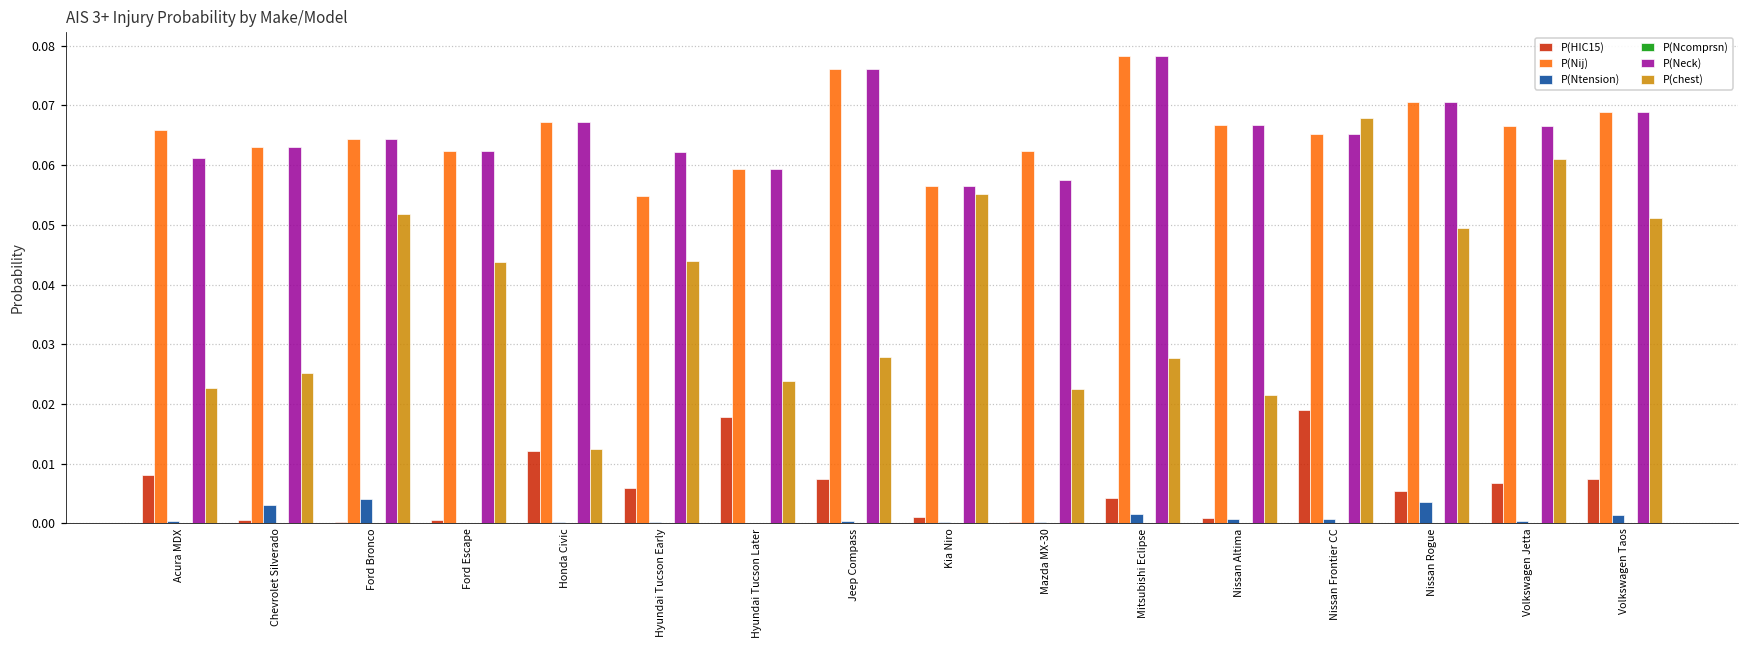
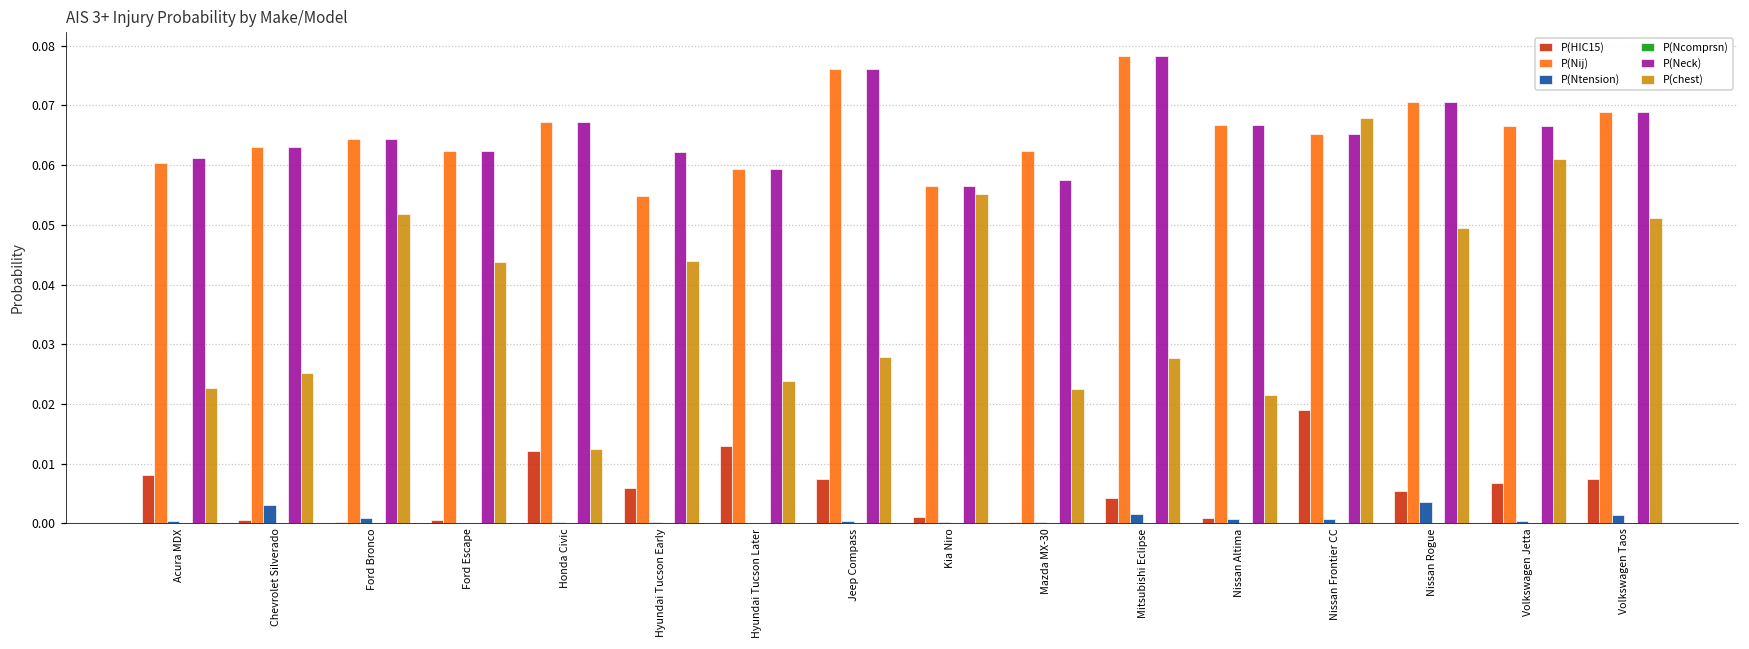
  {
    "P(HIC15)": {
      "Acura MDX": 0.008,
      "Chevrolet Silverado": 0.000,
      "Ford Escape": 0.001,
      "Honda Civic": 0.012,
      "Hyundai Tucson Early": 0.006,
-     "Hyundai Tucson Later": 0.018,
+     "Hyundai Tucson Later": 0.013,
      "Jeep Compass": 0.007,
      "Kia Niro": 0.001,
      "Mitsubishi Eclipse": 0.004,
      "Nissan Altima": 0.001,
      "Nissan Frontier CC": 0.019,
      "Nissan Rogue": 0.005,
      "Volkswagen Jetta": 0.007,
      "Volkswagen Taos": 0.007
    },
    "P(Nij)": {
-     "Acura MDX": 0.066,
+     "Acura MDX": 0.060,
      "Chevrolet Silverado": 0.063,
      "Ford Bronco": 0.064,
      "Ford Escape": 0.062,
      "Honda Civic": 0.067,
      "Hyundai Tucson Early": 0.055,
      "Hyundai Tucson Later": 0.059,
      "Jeep Compass": 0.076,
      "Kia Niro": 0.056,
      "Mazda MX-30": 0.062,
      "Mitsubishi Eclipse": 0.078,
      "Nissan Altima": 0.067,
      "Nissan Frontier CC": 0.065,
      "Nissan Rogue": 0.071,
      "Volkswagen Jetta": 0.067,
      "Volkswagen Taos": 0.069
    },
    "P(Ntension)": {
      "Chevrolet Silverado": 0.003,
-     "Ford Bronco": 0.004,
+     "Ford Bronco": 0.001,
      "Mitsubishi Eclipse": 0.002,
      "Nissan Altima": 0.001,
      "Nissan Frontier CC": 0.001,
      "Nissan Rogue": 0.004,
      "Volkswagen Taos": 0.001
    },
    "P(Neck)": {
      "Acura MDX": 0.061,
      "Chevrolet Silverado": 0.063,
      "Ford Bronco": 0.064,
      "Ford Escape": 0.062,
      "Honda Civic": 0.067,
      "Hyundai Tucson Early": 0.062,
      "Hyundai Tucson Later": 0.059,
      "Jeep Compass": 0.076,
      "Kia Niro": 0.056,
      "Mazda MX-30": 0.057,
      "Mitsubishi Eclipse": 0.078,
      "Nissan Altima": 0.067,
      "Nissan Frontier CC": 0.065,
      "Nissan Rogue": 0.071,
      "Volkswagen Jetta": 0.067,
      "Volkswagen Taos": 0.069
    },
    "P(chest)": {
      "Acura MDX": 0.023,
      "Chevrolet Silverado": 0.025,
      "Ford Bronco": 0.052,
      "Ford Escape": 0.044,
      "Honda Civic": 0.013,
      "Hyundai Tucson Early": 0.044,
      "Hyundai Tucson Later": 0.024,
      "Jeep Compass": 0.028,
      "Kia Niro": 0.055,
      "Mazda MX-30": 0.022,
      "Mitsubishi Eclipse": 0.028,
      "Nissan Altima": 0.021,
      "Nissan Frontier CC": 0.068,
      "Nissan Rogue": 0.049,
      "Volkswagen Jetta": 0.061,
      "Volkswagen Taos": 0.051
    }
  }
